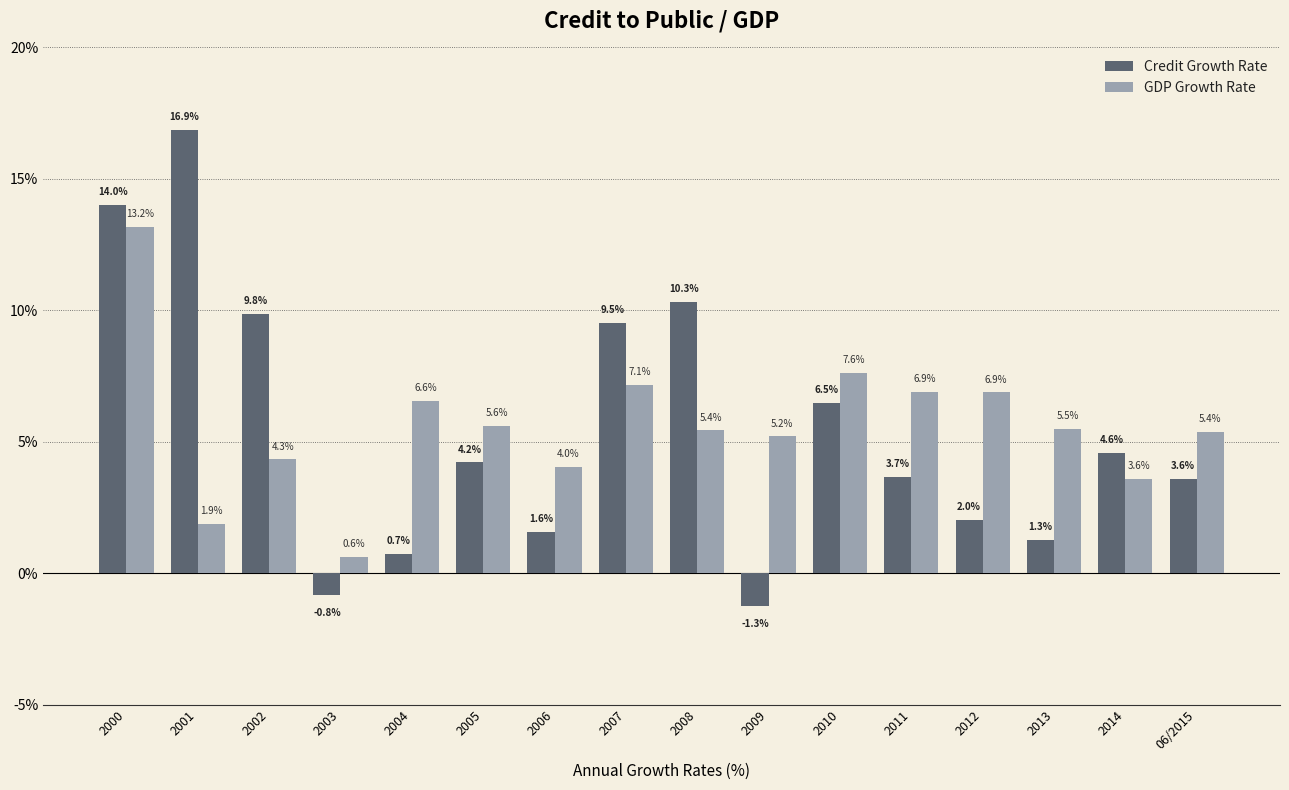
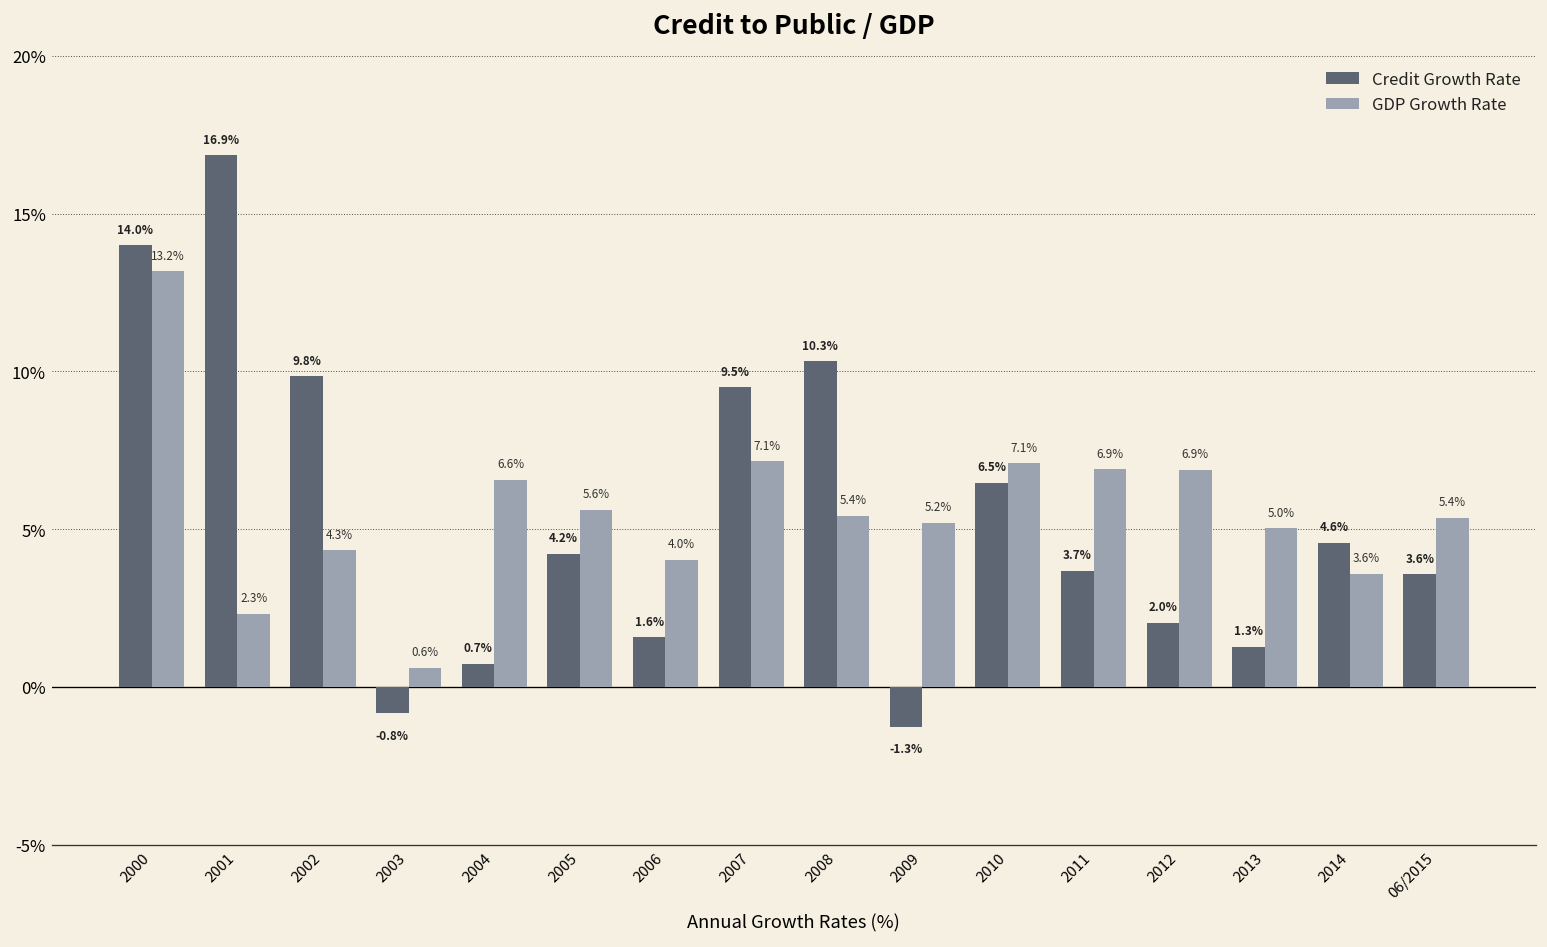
  {
    "Credit Growth Rate": {
      "2000": "14.0%",
      "2001": "16.9%",
      "2002": "9.8%",
      "2003": "-0.8%",
      "2004": "0.7%",
      "2005": "4.2%",
      "2006": "1.6%",
      "2007": "9.5%",
      "2008": "10.3%",
      "2009": "-1.3%",
      "2010": "6.5%",
      "2011": "3.7%",
      "2012": "2.0%",
      "2013": "1.3%",
      "2014": "4.6%",
      "06/2015": "3.6%"
    },
    "GDP Growth Rate": {
      "2000": "13.2%",
-     "2001": "1.9%",
+     "2001": "2.3%",
      "2002": "4.3%",
      "2003": "0.6%",
      "2004": "6.6%",
      "2005": "5.6%",
      "2006": "4.0%",
      "2007": "7.1%",
      "2008": "5.4%",
      "2009": "5.2%",
-     "2010": "7.6%",
+     "2010": "7.1%",
      "2011": "6.9%",
      "2012": "6.9%",
-     "2013": "5.5%",
+     "2013": "5.0%",
      "2014": "3.6%",
      "06/2015": "5.4%"
    }
  }
